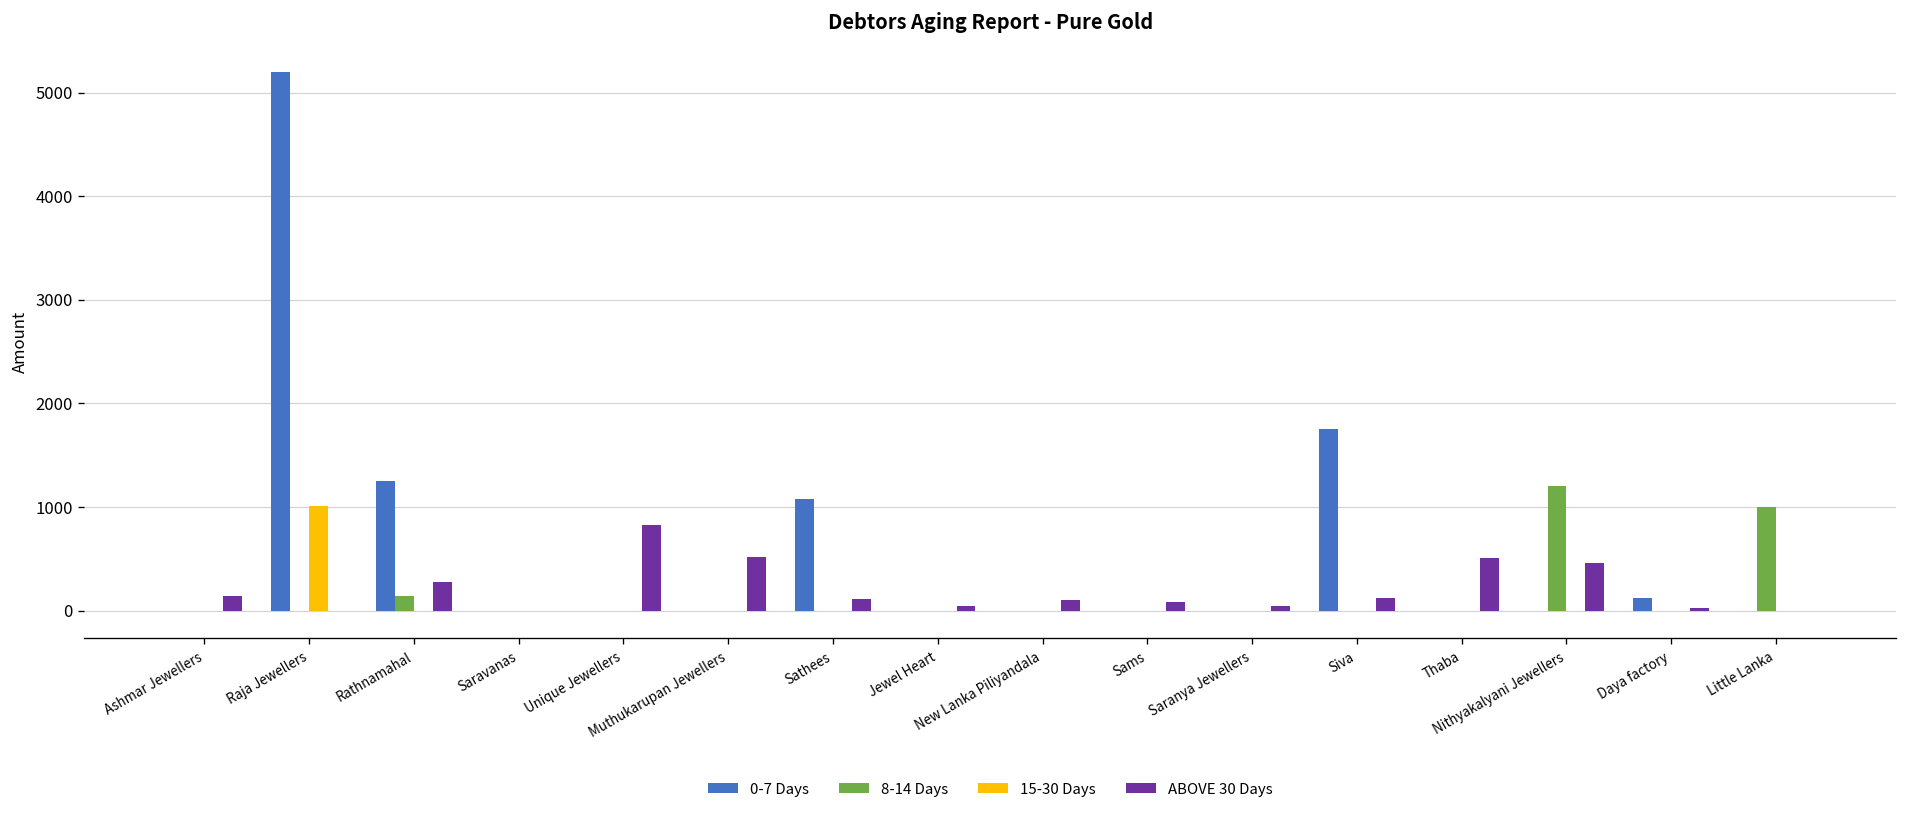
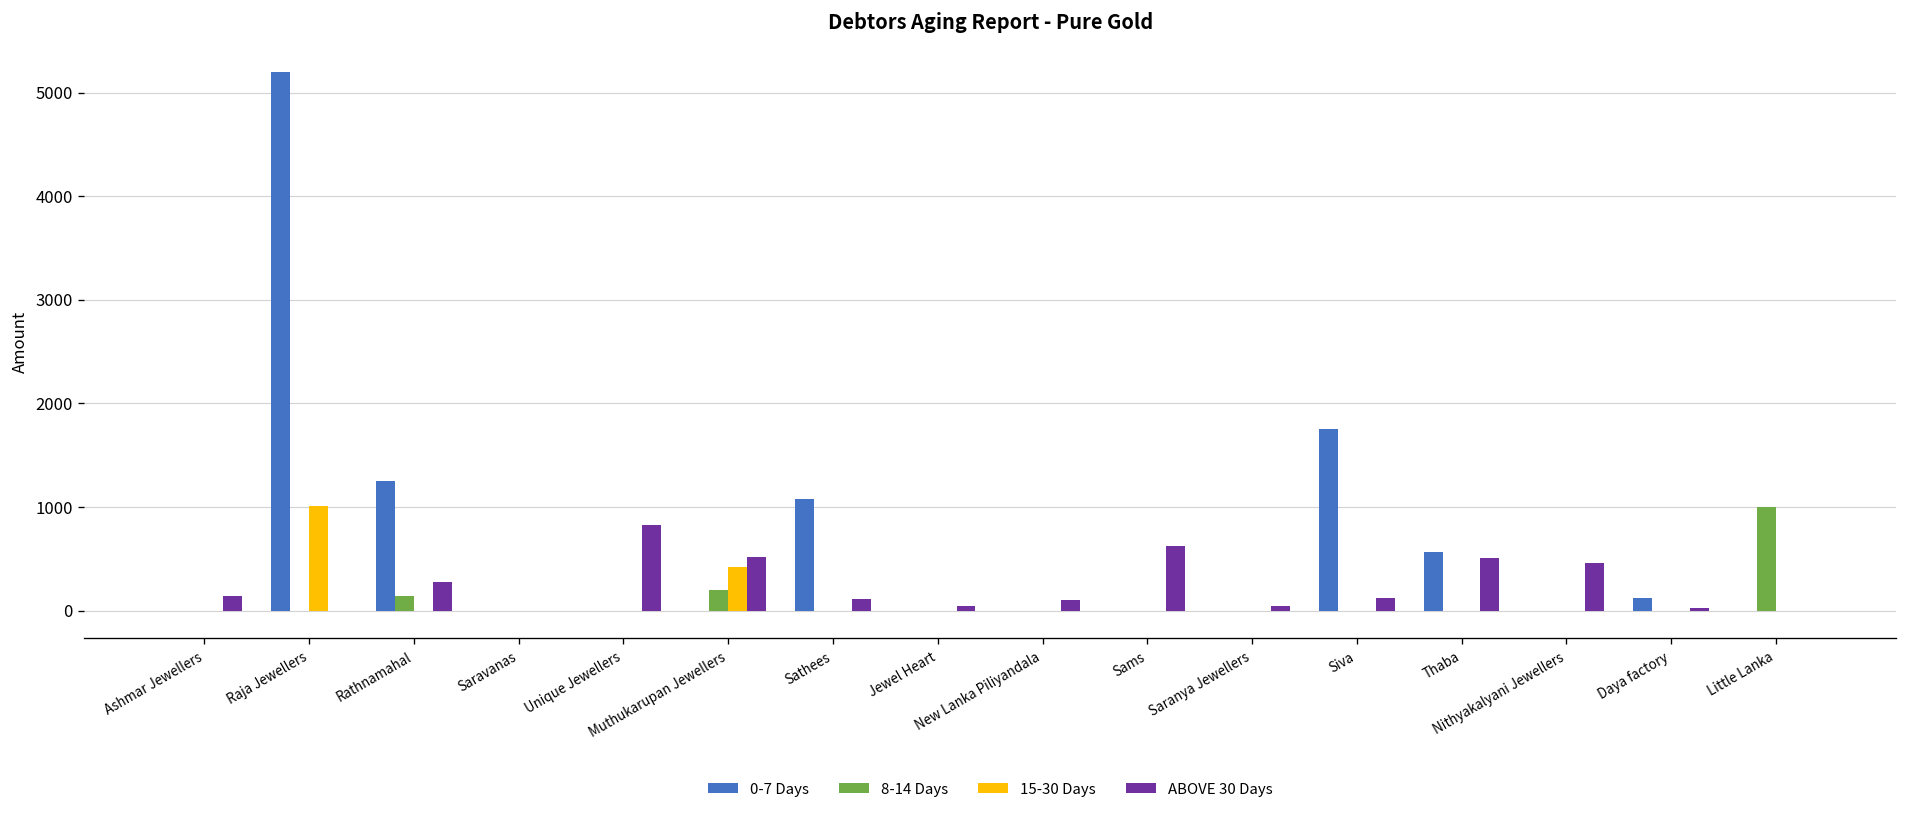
  {
    "0-7 Days": {
      "Ashmar Jewellers": 0,
      "Raja Jewellers": 5200,
      "Rathnamahal": 1200,
      "Saravanas": 0,
      "Unique Jewellers": 0,
      "Muthukarupan Jewellers": 0,
      "Sathees": 1100,
      "Jewel Heart": 0,
      "New Lanka Piliyandala": 0,
      "Sams": 0,
      "Saranya Jewellers": 0,
      "Siva": 1800,
-     "Thaba": 0,
+     "Thaba": 600,
      "Nithyakalyani Jewellers": 0,
      "Daya factory": 100,
      "Little Lanka": 0
    },
    "8-14 Days": {
      "Ashmar Jewellers": 0,
      "Raja Jewellers": 0,
      "Rathnamahal": 100,
      "Saravanas": 0,
      "Unique Jewellers": 0,
-     "Muthukarupan Jewellers": 0,
+     "Muthukarupan Jewellers": 200,
      "Sathees": 0,
      "Jewel Heart": 0,
      "New Lanka Piliyandala": 0,
      "Sams": 0,
      "Saranya Jewellers": 0,
      "Siva": 0,
      "Thaba": 0,
-     "Nithyakalyani Jewellers": 1200,
+     "Nithyakalyani Jewellers": 0,
      "Daya factory": 0,
      "Little Lanka": 1000
    },
    "15-30 Days": {
      "Ashmar Jewellers": 0,
      "Raja Jewellers": 1000,
      "Rathnamahal": 0,
      "Saravanas": 0,
      "Unique Jewellers": 0,
-     "Muthukarupan Jewellers": 0,
+     "Muthukarupan Jewellers": 400,
      "Sathees": 0,
      "Jewel Heart": 0,
      "New Lanka Piliyandala": 0,
      "Sams": 0,
      "Saranya Jewellers": 0,
      "Siva": 0,
      "Thaba": 0,
      "Nithyakalyani Jewellers": 0,
      "Daya factory": 0,
      "Little Lanka": 0
    },
    "ABOVE 30 Days": {
      "Ashmar Jewellers": 100,
      "Raja Jewellers": 0,
      "Rathnamahal": 300,
      "Unique Jewellers": 800,
      "Muthukarupan Jewellers": 500,
      "Sathees": 100,
      "Jewel Heart": 0,
      "New Lanka Piliyandala": 100,
-     "Sams": 100,
+     "Sams": 600,
      "Saranya Jewellers": 0,
      "Siva": 100,
      "Thaba": 500,
      "Nithyakalyani Jewellers": 500,
      "Daya factory": 0,
      "Little Lanka": 0
    }
  }
